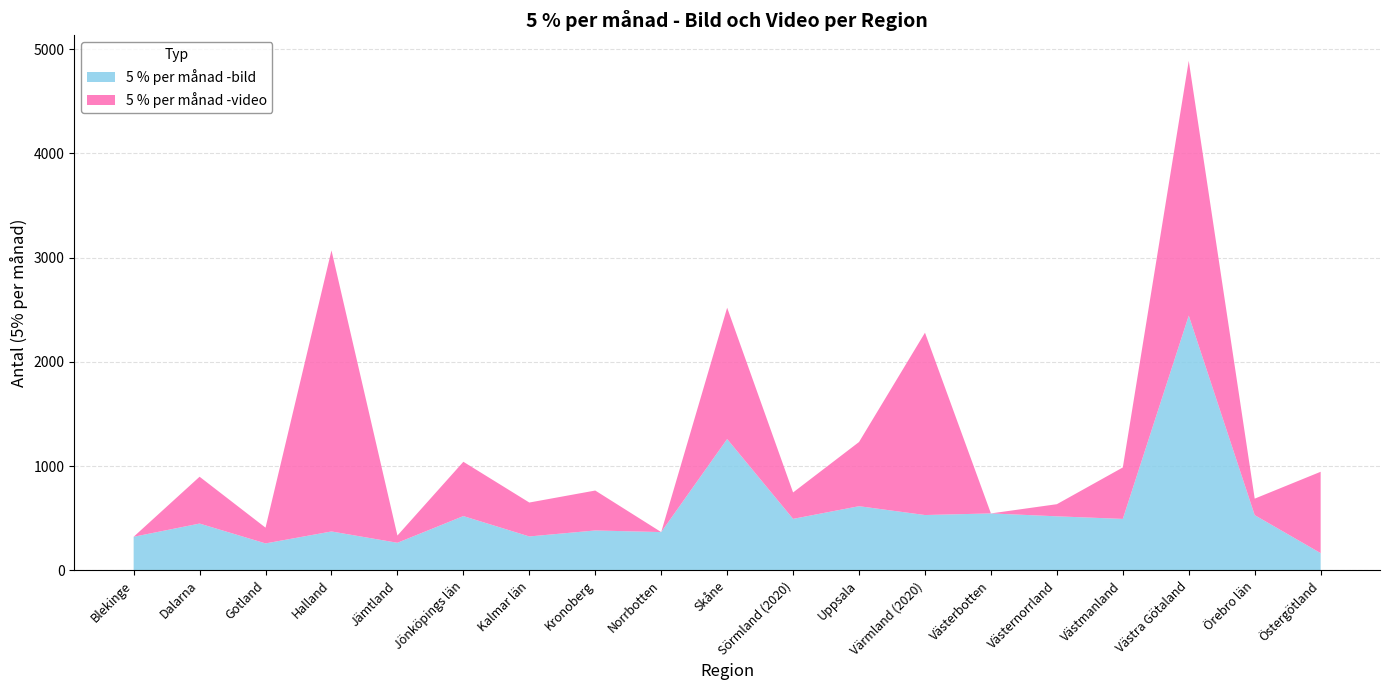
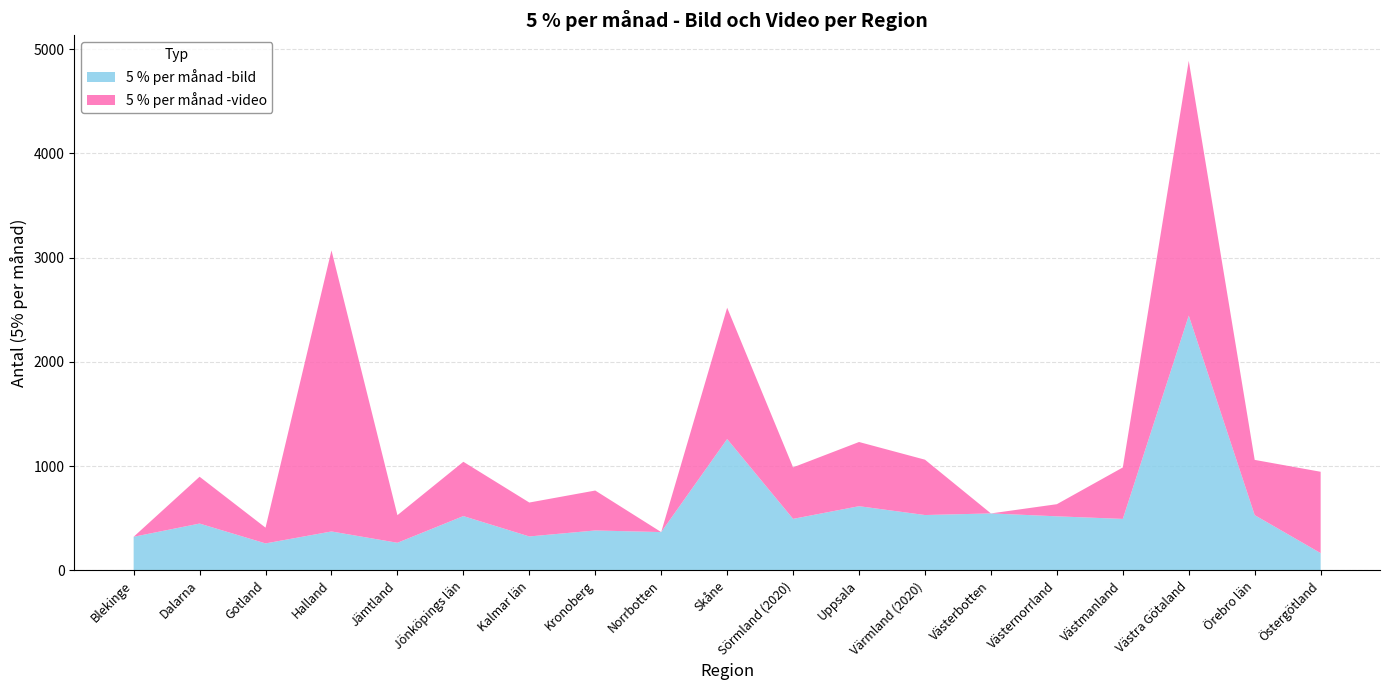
  {
    "5 % per månad -bild": {
      "Dalarna": 450,
      "Gotland": 260,
      "Halland": 370,
      "Jämtland": 260,
      "Jönköpings län": 520,
      "Kalmar län": 330,
      "Kronoberg": 380,
      "Skåne": 1260,
      "Sörmland (2020)": 490,
      "Uppsala": 620,
      "Värmland (2020)": 530,
      "Västernorrland": 520,
      "Västmanland": 490,
      "Västra Götaland": 2440,
      "Örebro län": 530,
      "Östergötland": 170
    },
    "5 % per månad -video": {
      "Dalarna": 450,
      "Gotland": 150,
      "Halland": 2700,
-     "Jämtland": 70,
+     "Jämtland": 260,
      "Jönköpings län": 520,
      "Kalmar län": 330,
      "Kronoberg": 380,
      "Skåne": 1260,
-     "Sörmland (2020)": 250,
+     "Sörmland (2020)": 490,
      "Uppsala": 620,
-     "Värmland (2020)": 1750,
+     "Värmland (2020)": 530,
      "Västernorrland": 120,
      "Västmanland": 490,
      "Västra Götaland": 2440,
-     "Örebro län": 160,
+     "Örebro län": 530,
      "Östergötland": 780
    }
  }
